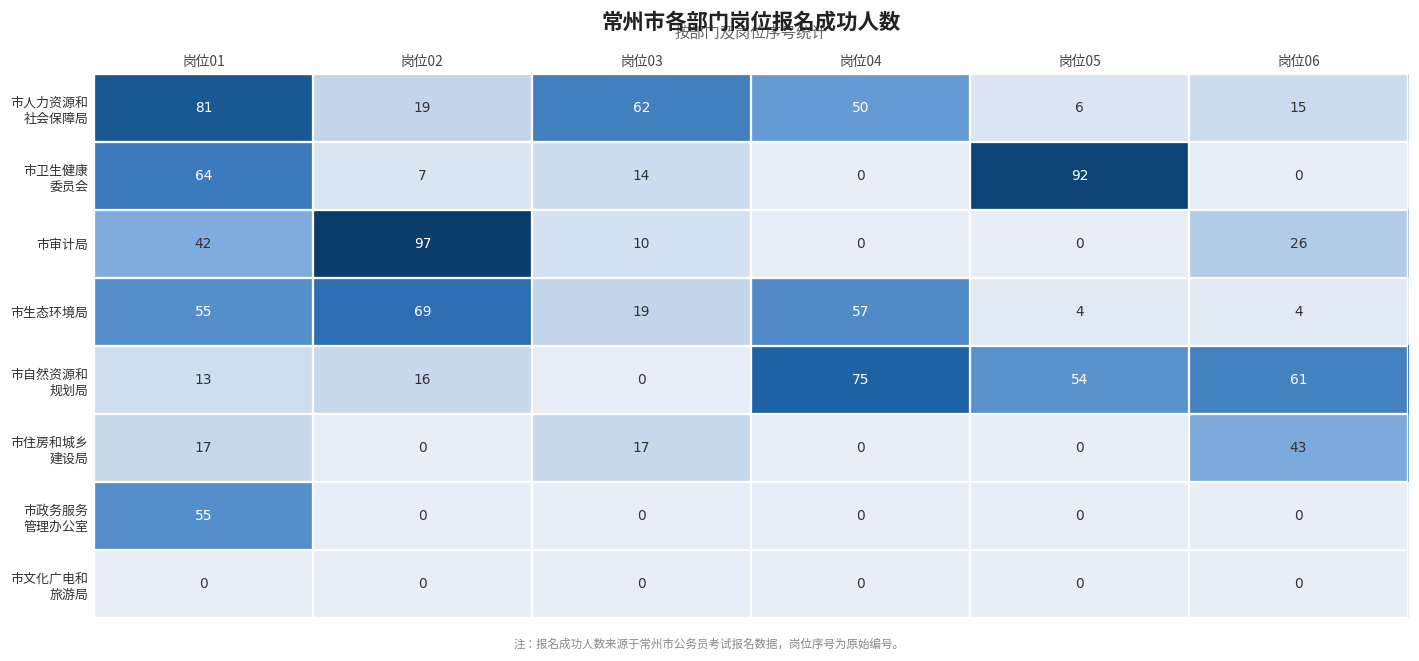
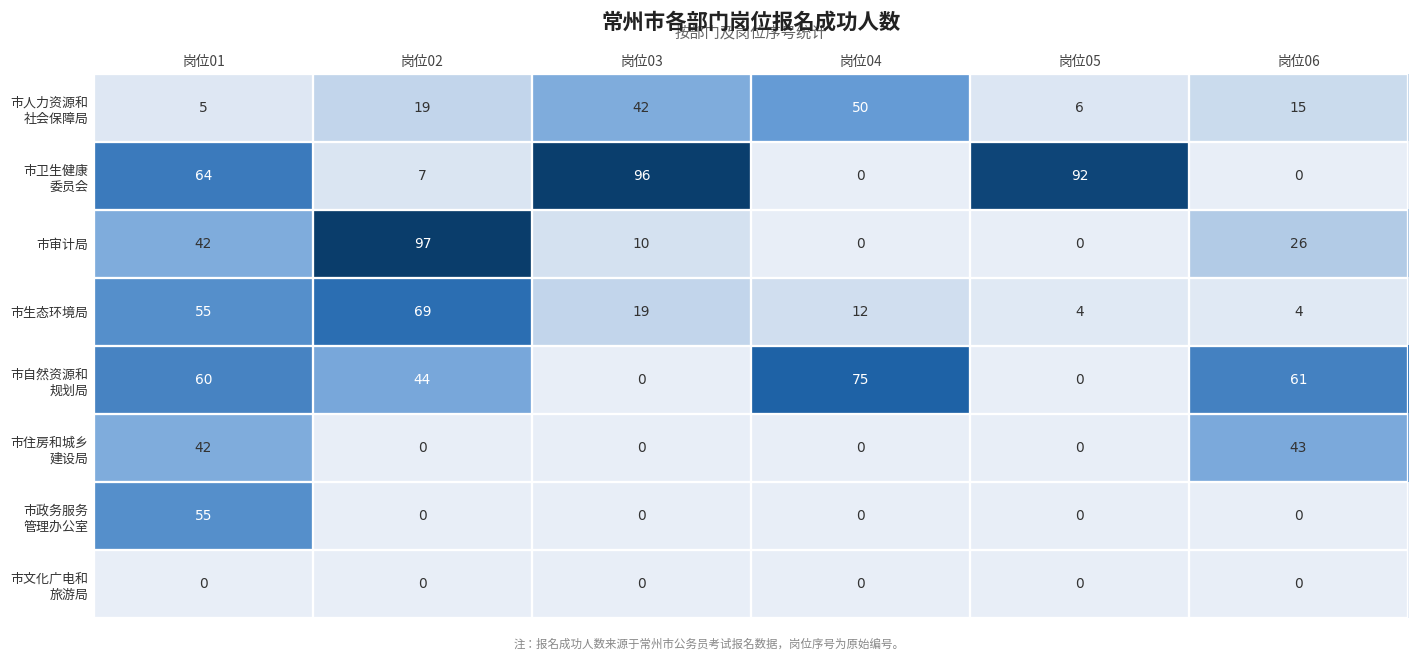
  {
    "市人力资源和 社会保障局": {
-     "岗位01": 81,
+     "岗位01": 5,
      "岗位02": 19,
-     "岗位03": 62,
+     "岗位03": 42,
      "岗位04": 50,
      "岗位05": 6,
      "岗位06": 15
    },
    "市卫生健康 委员会": {
      "岗位01": 64,
      "岗位02": 7,
-     "岗位03": 14,
+     "岗位03": 96,
      "岗位04": 0,
      "岗位05": 92,
      "岗位06": 0
    },
    "市审计局": {
      "岗位01": 42,
      "岗位02": 97,
      "岗位03": 10,
      "岗位04": 0,
      "岗位05": 0,
      "岗位06": 26
    },
    "市生态环境局": {
      "岗位01": 55,
      "岗位02": 69,
      "岗位03": 19,
-     "岗位04": 57,
+     "岗位04": 12,
      "岗位05": 4,
      "岗位06": 4
    },
    "市自然资源和 规划局": {
-     "岗位01": 13,
-     "岗位02": 16,
+     "岗位01": 60,
+     "岗位02": 44,
      "岗位03": 0,
      "岗位04": 75,
-     "岗位05": 54,
+     "岗位05": 0,
      "岗位06": 61
    },
    "市住房和城乡 建设局": {
-     "岗位01": 17,
+     "岗位01": 42,
      "岗位02": 0,
-     "岗位03": 17,
+     "岗位03": 0,
      "岗位04": 0,
      "岗位05": 0,
      "岗位06": 43
    },
    "市政务服务 管理办公室": {
      "岗位01": 55,
      "岗位02": 0,
      "岗位03": 0,
      "岗位04": 0,
      "岗位05": 0,
      "岗位06": 0
    },
    "市文化广电和 旅游局": {
      "岗位01": 0,
      "岗位02": 0,
      "岗位03": 0,
      "岗位04": 0,
      "岗位05": 0,
      "岗位06": 0
    }
  }
